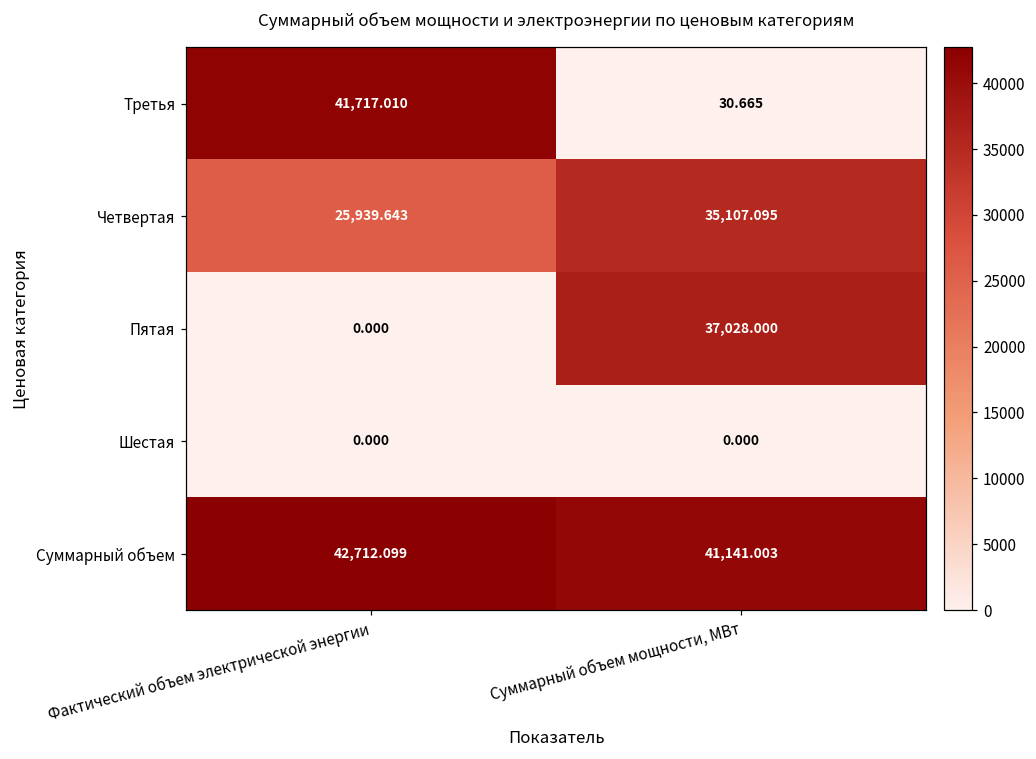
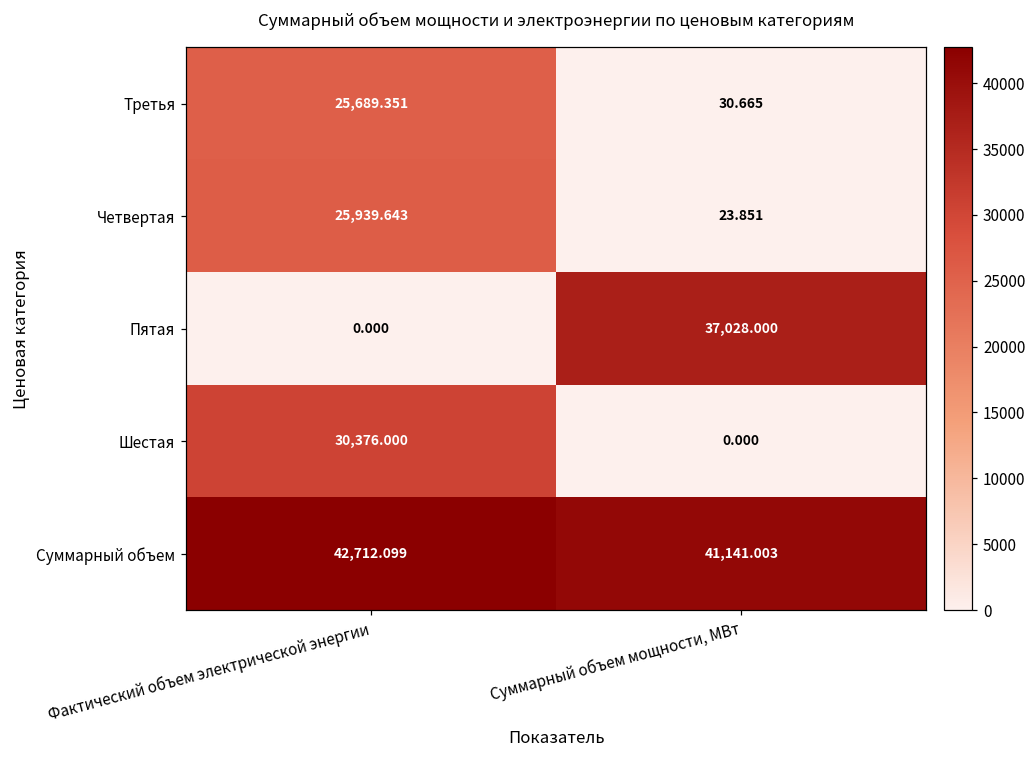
  {
    "Третья": {
-     "Фактический объем электрической энергии": "41,717.010",
+     "Фактический объем электрической энергии": "25,689.351",
      "Суммарный объем мощности, МВт": "30.665"
    },
    "Четвертая": {
      "Фактический объем электрической энергии": "25,939.643",
-     "Суммарный объем мощности, МВт": "35,107.095"
+     "Суммарный объем мощности, МВт": "23.851"
    },
    "Пятая": {
      "Фактический объем электрической энергии": "0.000",
      "Суммарный объем мощности, МВт": "37,028.000"
    },
    "Шестая": {
-     "Фактический объем электрической энергии": "0.000",
+     "Фактический объем электрической энергии": "30,376.000",
      "Суммарный объем мощности, МВт": "0.000"
    },
    "Суммарный объем": {
      "Фактический объем электрической энергии": "42,712.099",
      "Суммарный объем мощности, МВт": "41,141.003"
    }
  }
